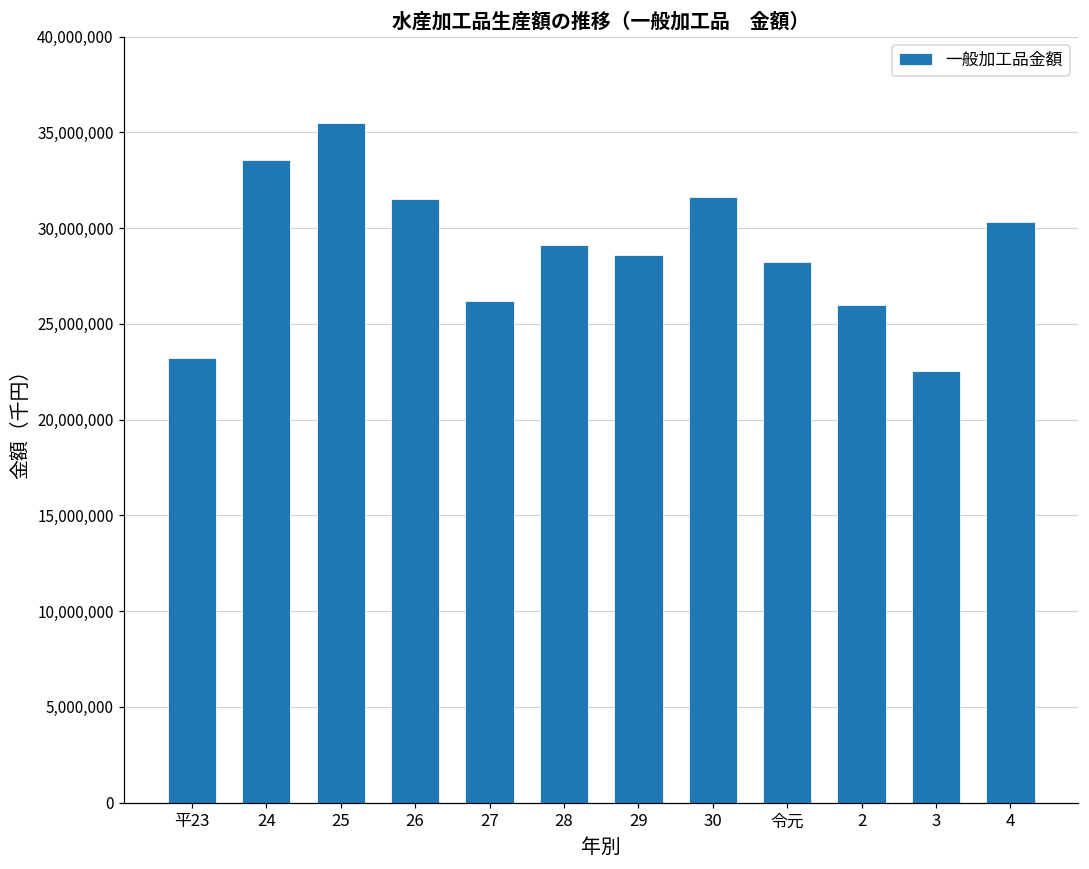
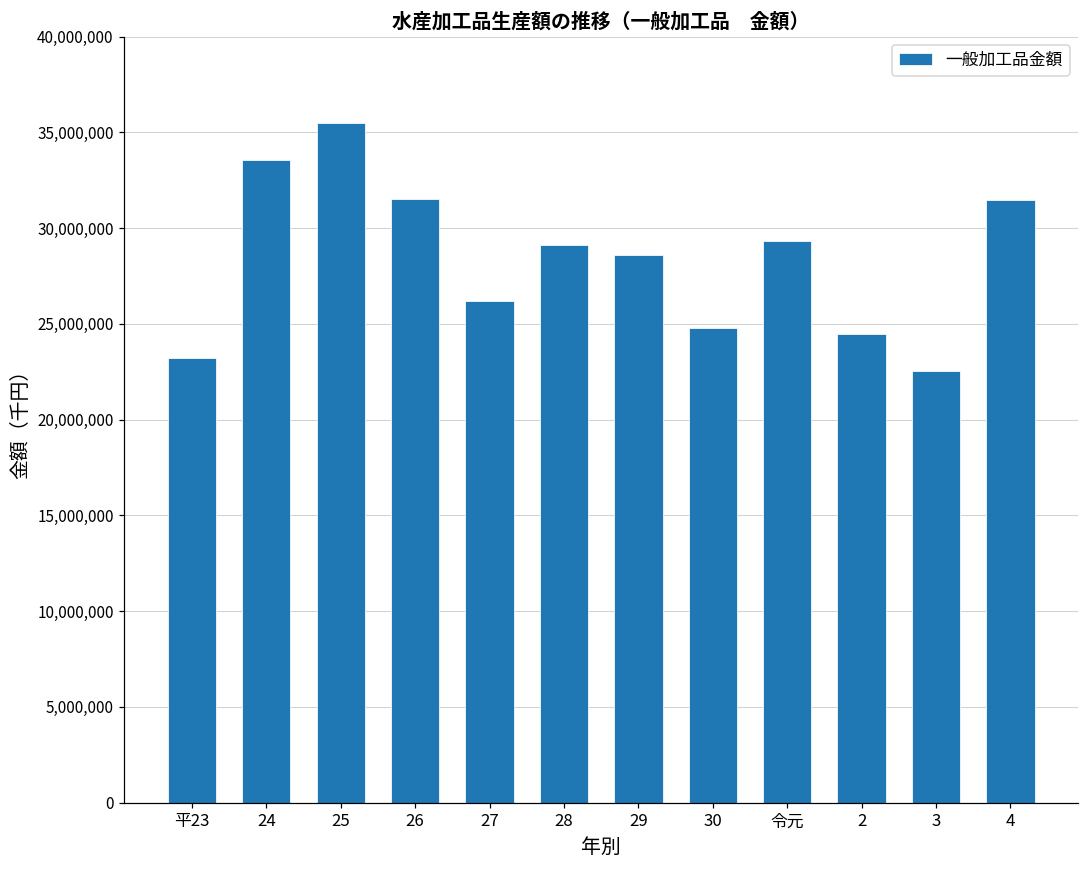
  {
    "平23": "23,200,000",
    "24": "33,600,000",
    "25": "35,500,000",
    "26": "31,500,000",
    "27": "26,200,000",
    "28": "29,100,000",
    "29": "28,600,000",
-   "30": "31,600,000",
-   "令元": "28,200,000",
-   "2": "26,000,000",
+   "30": "24,800,000",
+   "令元": "29,400,000",
+   "2": "24,500,000",
    "3": "22,600,000",
-   "4": "30,300,000"
+   "4": "31,500,000"
  }
